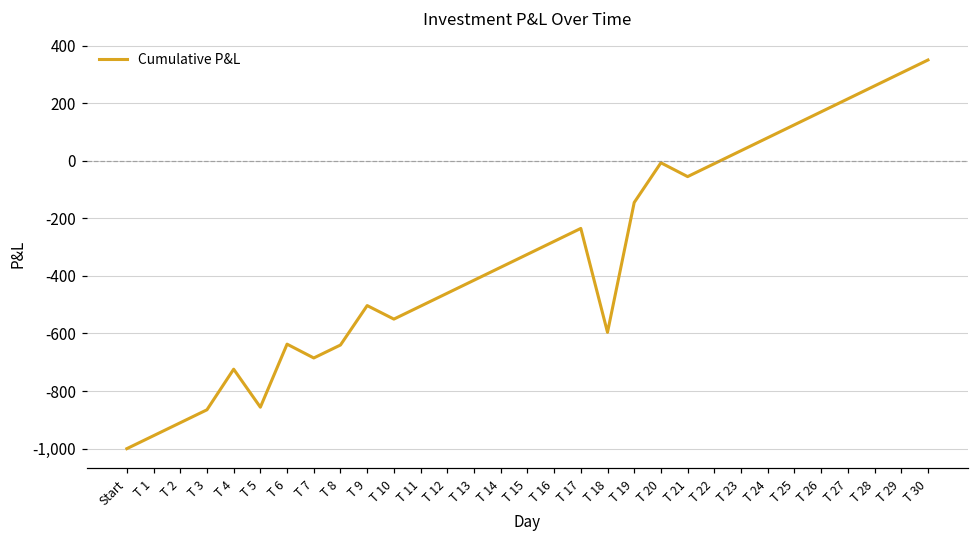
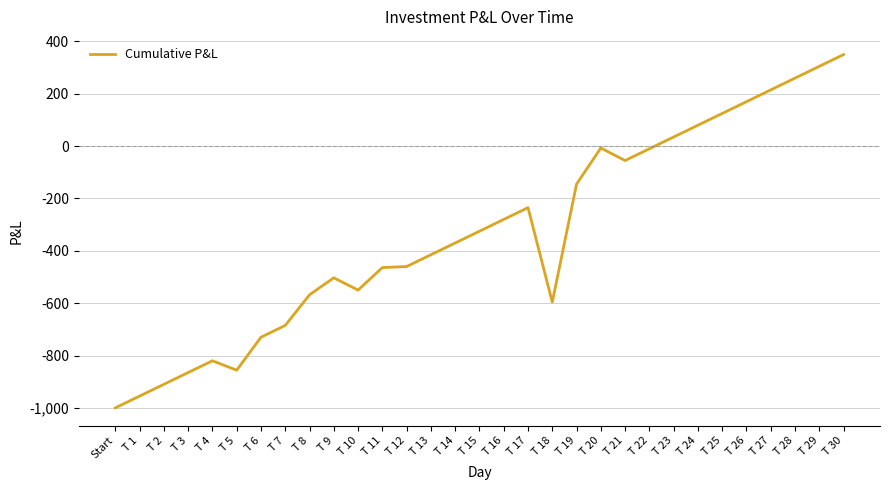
  {
    "Start": "-1,000",
    "T 1": "-960",
    "T 2": "-910",
    "T 3": "-870",
-   "T 4": "-720",
+   "T 4": "-820",
    "T 5": "-860",
-   "T 6": "-640",
+   "T 6": "-730",
    "T 7": "-690",
-   "T 8": "-640",
+   "T 8": "-570",
    "T 9": "-500",
    "T 10": "-550",
-   "T 11": "-510",
+   "T 11": "-460",
    "T 12": "-460",
    "T 13": "-420",
    "T 14": "-370",
    "T 15": "-330",
    "T 16": "-280",
    "T 17": "-240",
    "T 18": "-600",
    "T 19": "-150",
    "T 20": "-10",
    "T 21": "-60",
    "T 22": "-10",
    "T 23": "40",
    "T 24": "80",
    "T 25": "130",
    "T 26": "170",
    "T 27": "220",
    "T 28": "260",
    "T 29": "310",
    "T 30": "350"
  }
